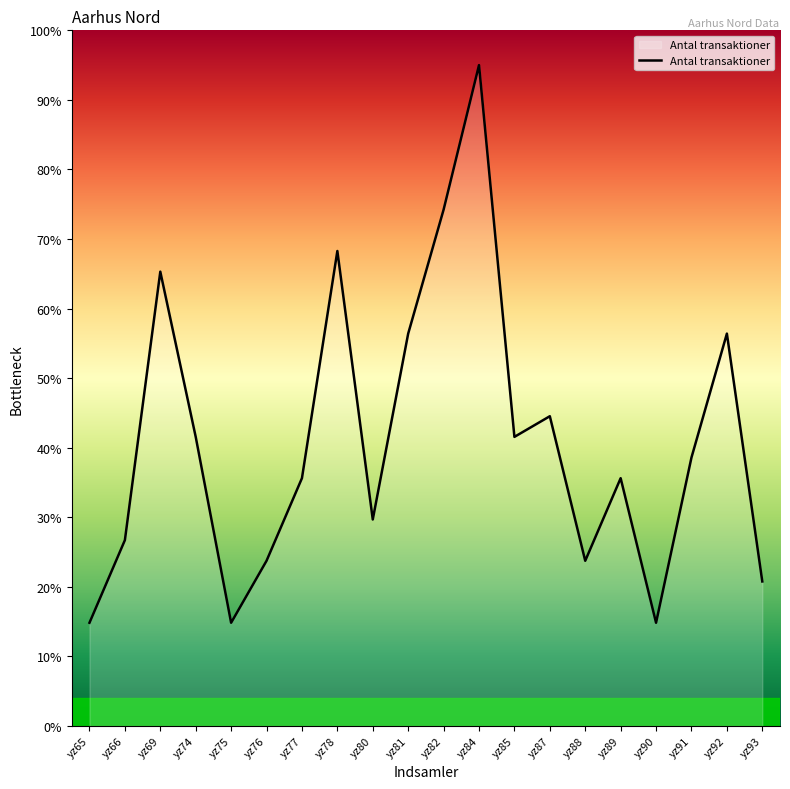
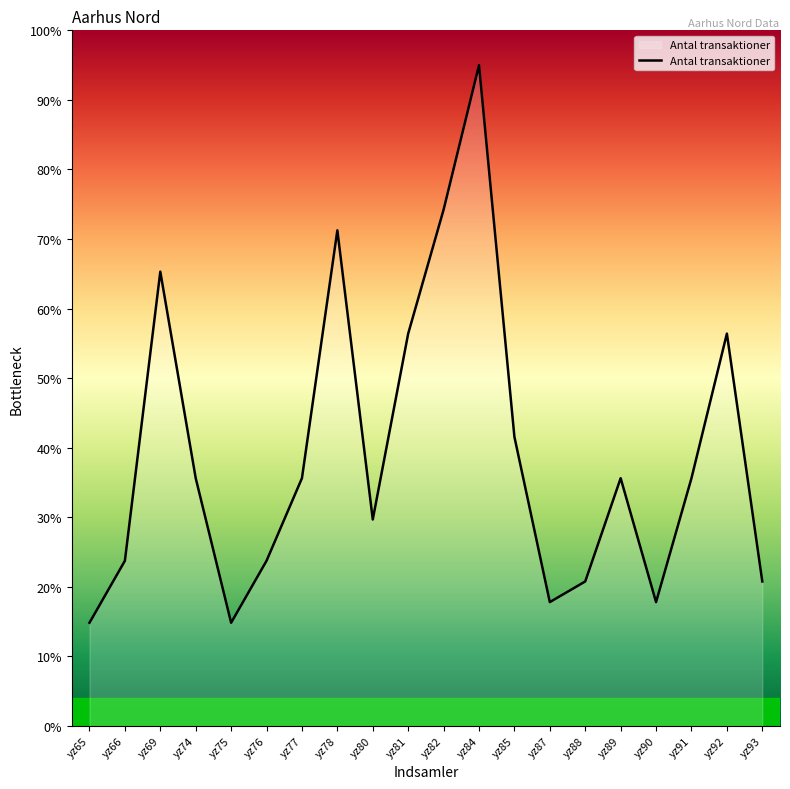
  {
    "yz65": "15%",
-   "yz66": "27%",
+   "yz66": "24%",
    "yz69": "65%",
-   "yz74": "42%",
+   "yz74": "36%",
    "yz75": "15%",
    "yz76": "24%",
    "yz77": "36%",
-   "yz78": "68%",
+   "yz78": "71%",
    "yz80": "30%",
    "yz81": "56%",
    "yz82": "74%",
    "yz84": "95%",
    "yz85": "42%",
-   "yz87": "45%",
-   "yz88": "24%",
+   "yz87": "18%",
+   "yz88": "21%",
    "yz89": "36%",
-   "yz90": "15%",
-   "yz91": "39%",
+   "yz90": "18%",
+   "yz91": "36%",
    "yz92": "56%",
    "yz93": "21%"
  }
